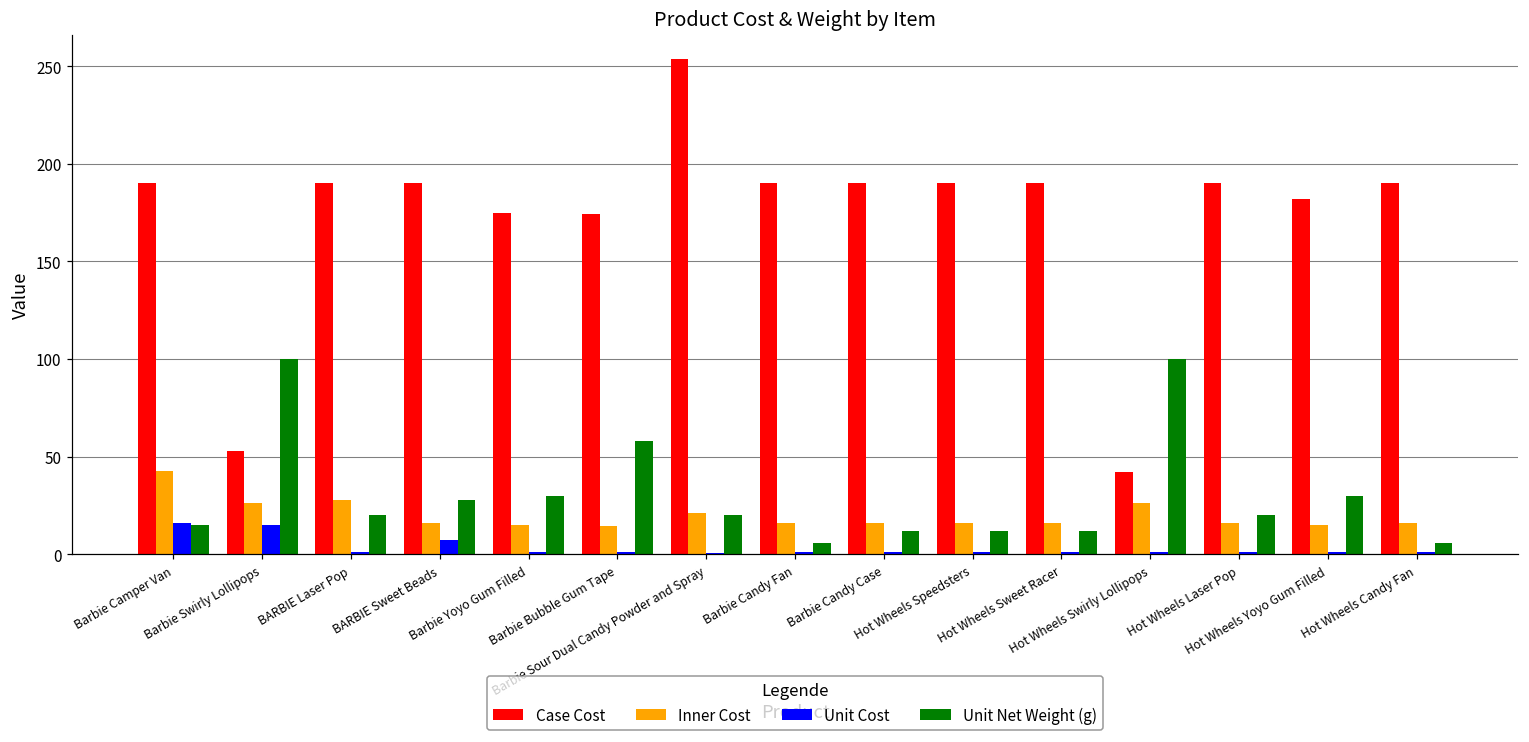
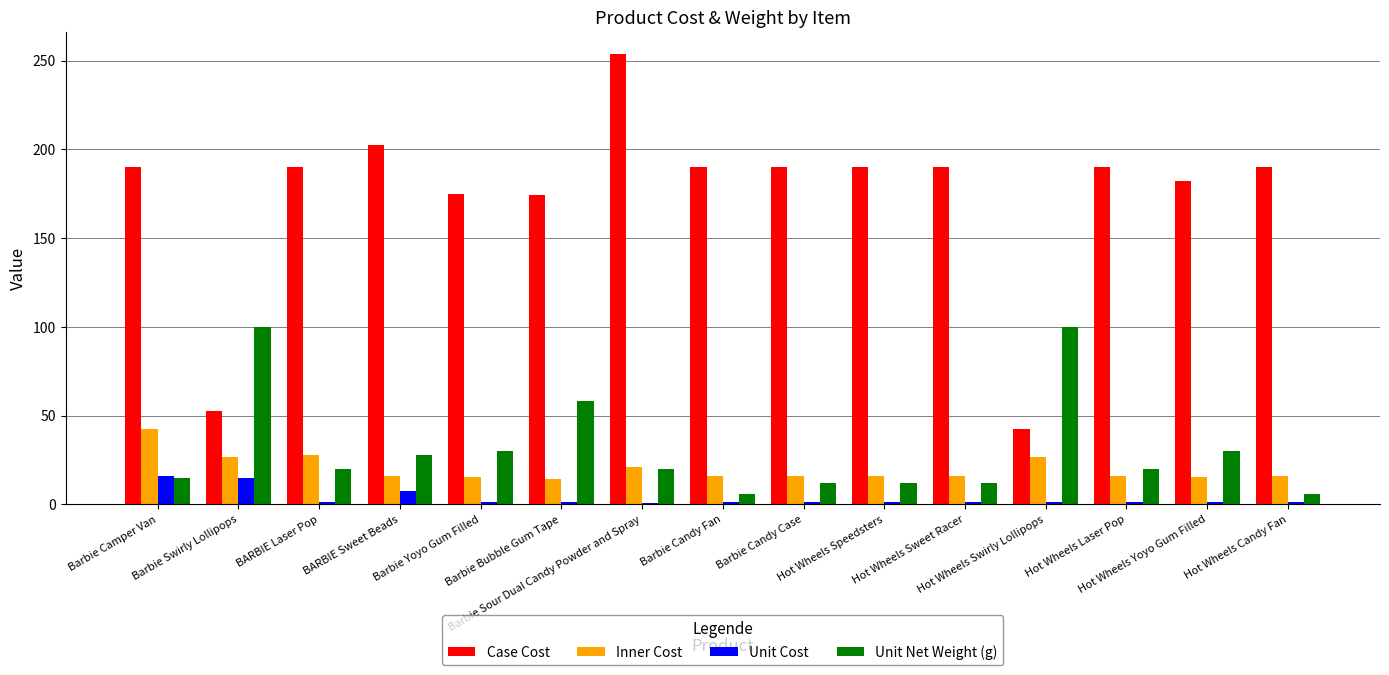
  {
    "Case Cost": {
      "Barbie Camper Van": 190,
      "Barbie Swirly Lollipops": 53,
      "BARBIE Laser Pop": 190,
-     "BARBIE Sweet Beads": 190,
+     "BARBIE Sweet Beads": 203,
      "Barbie Yoyo Gum Filled": 175,
      "Barbie Bubble Gum Tape": 174,
      "Barbie Sour Dual Candy Powder and Spray": 253,
      "Barbie Candy Fan": 190,
      "Barbie Candy Case": 190,
      "Hot Wheels Speedsters": 190,
      "Hot Wheels Sweet Racer": 190,
      "Hot Wheels Swirly Lollipops": 42,
      "Hot Wheels Laser Pop": 190,
      "Hot Wheels Yoyo Gum Filled": 182,
      "Hot Wheels Candy Fan": 190
    },
    "Inner Cost": {
      "Barbie Camper Van": 43,
      "Barbie Swirly Lollipops": 26,
      "BARBIE Laser Pop": 28,
      "BARBIE Sweet Beads": 16,
      "Barbie Yoyo Gum Filled": 15,
      "Barbie Bubble Gum Tape": 15,
      "Barbie Sour Dual Candy Powder and Spray": 21,
      "Barbie Candy Fan": 16,
      "Barbie Candy Case": 16,
      "Hot Wheels Speedsters": 16,
      "Hot Wheels Sweet Racer": 16,
      "Hot Wheels Swirly Lollipops": 26,
      "Hot Wheels Laser Pop": 16,
      "Hot Wheels Yoyo Gum Filled": 15,
      "Hot Wheels Candy Fan": 16
    },
    "Unit Cost": {
      "Barbie Camper Van": 16,
      "Barbie Swirly Lollipops": 15,
      "BARBIE Sweet Beads": 8
    },
    "Unit Net Weight (g)": {
      "Barbie Camper Van": 15,
      "Barbie Swirly Lollipops": 100,
      "BARBIE Laser Pop": 20,
      "BARBIE Sweet Beads": 28,
      "Barbie Yoyo Gum Filled": 30,
      "Barbie Bubble Gum Tape": 58,
      "Barbie Sour Dual Candy Powder and Spray": 20,
      "Barbie Candy Fan": 6,
      "Barbie Candy Case": 12,
      "Hot Wheels Speedsters": 12,
      "Hot Wheels Sweet Racer": 12,
      "Hot Wheels Swirly Lollipops": 100,
      "Hot Wheels Laser Pop": 20,
      "Hot Wheels Yoyo Gum Filled": 30,
      "Hot Wheels Candy Fan": 6
    }
  }
